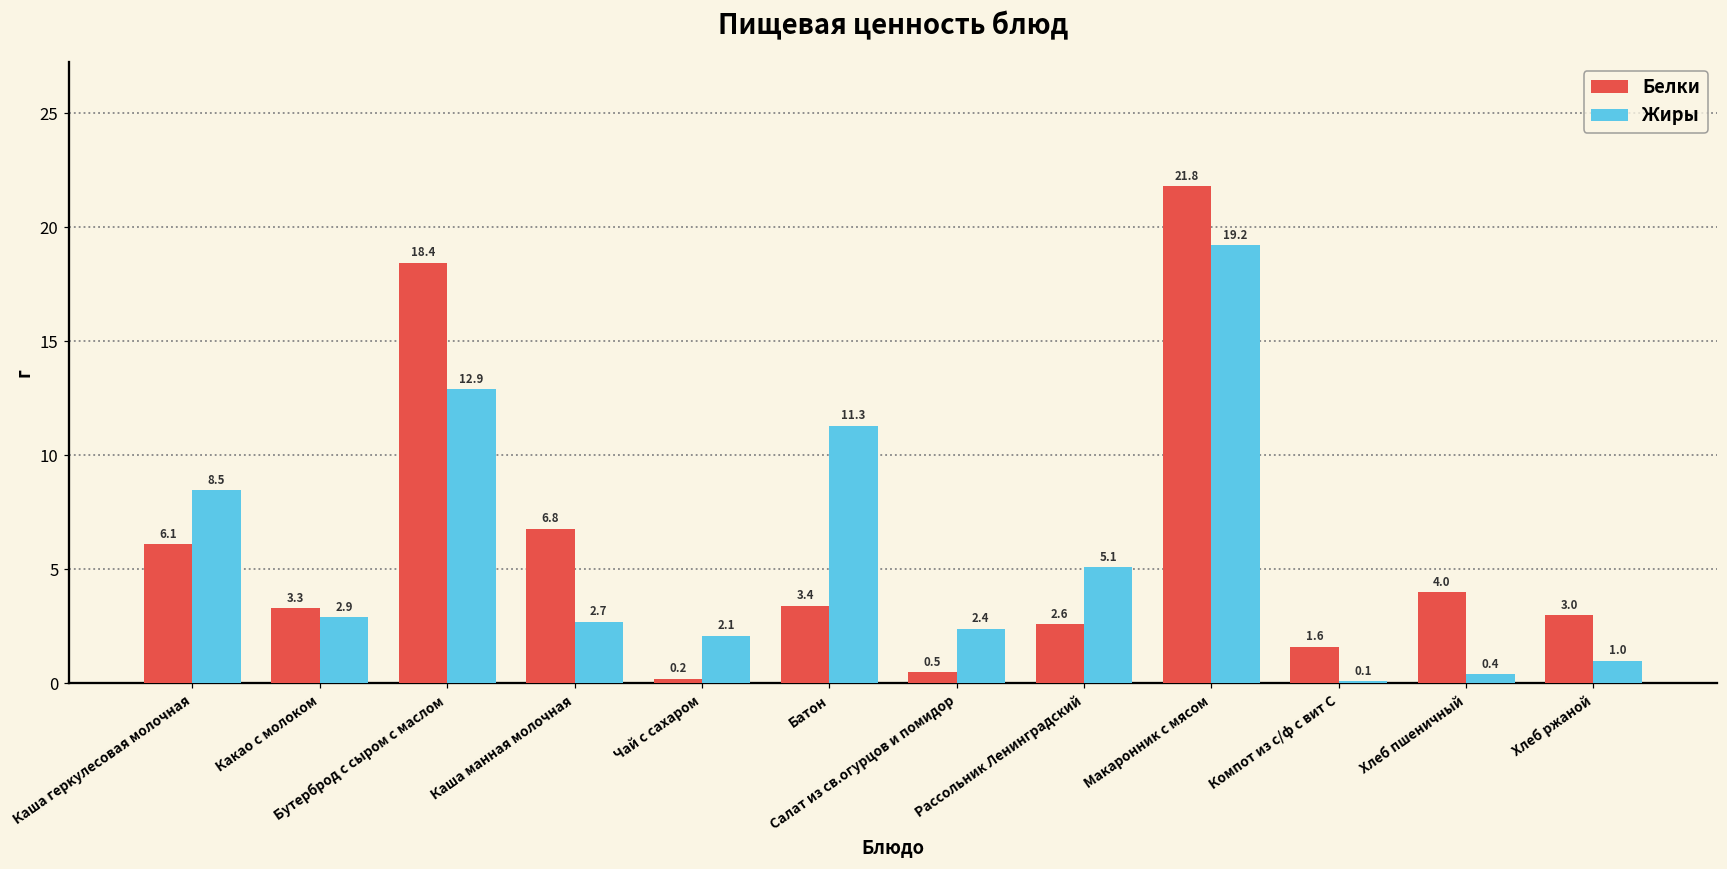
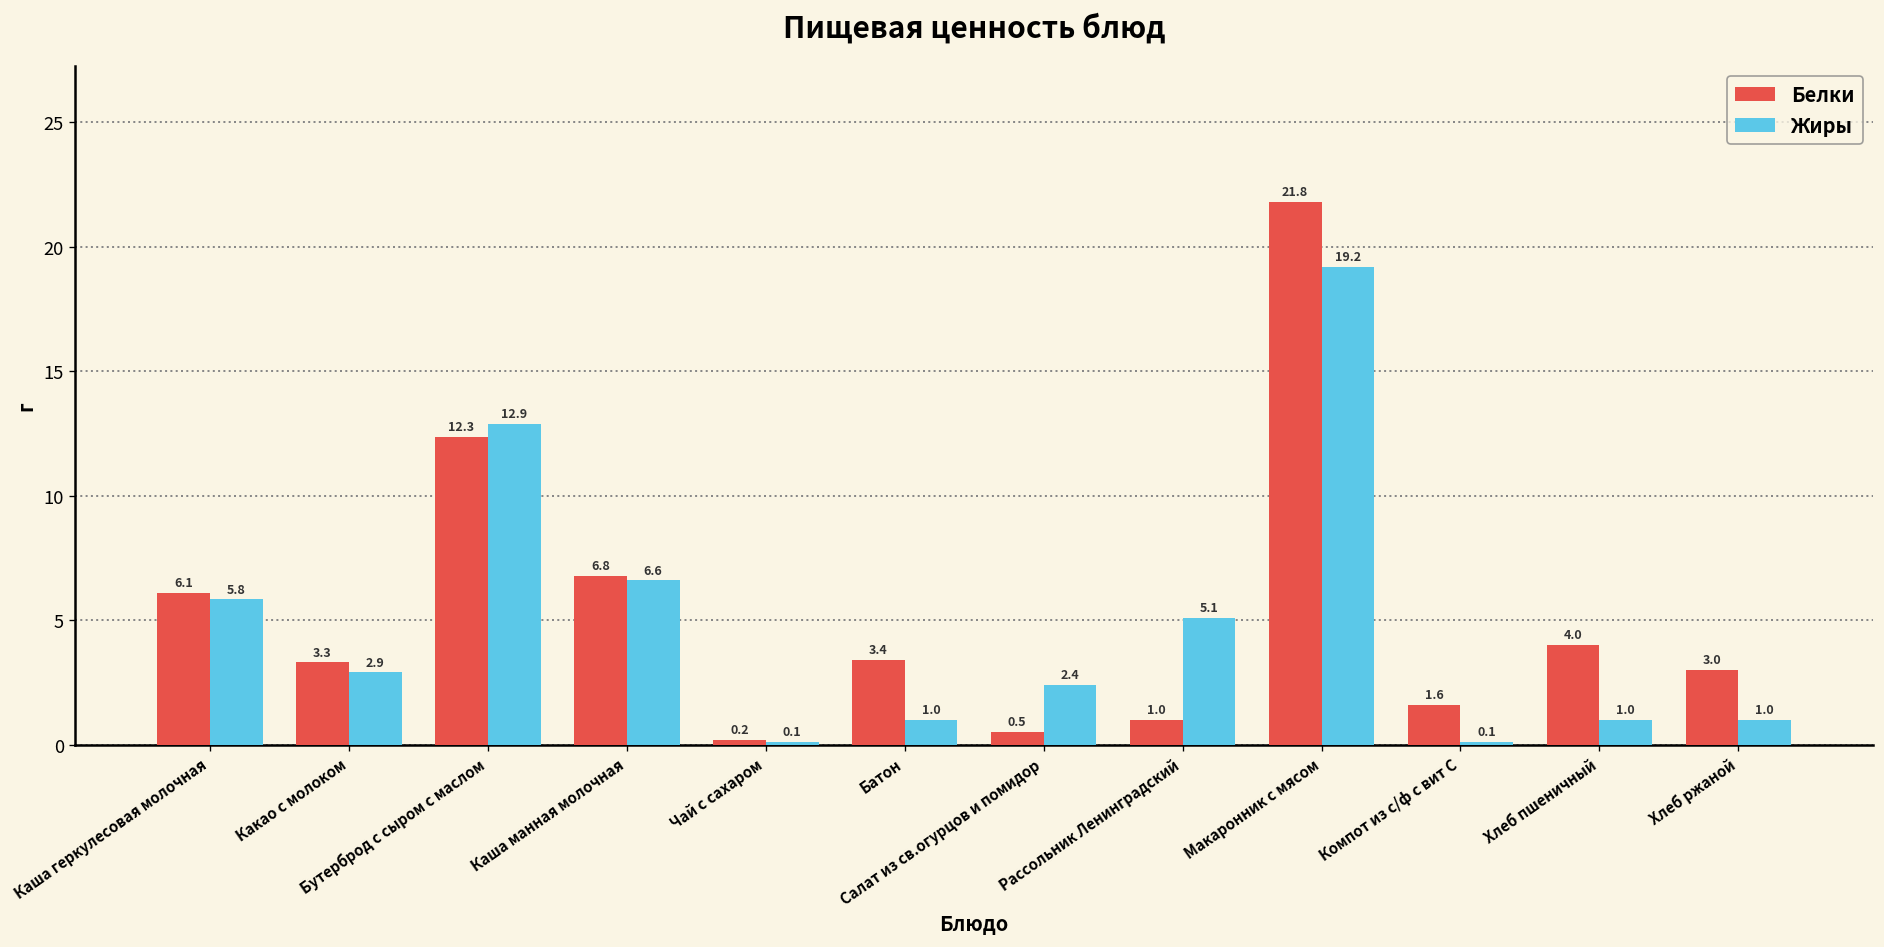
  {
    "Белки": {
      "Каша геркулесовая молочная": 6.1,
      "Какао с молоком": 3.3,
-     "Бутерброд с сыром с маслом": 18.4,
+     "Бутерброд с сыром с маслом": 12.3,
      "Каша манная молочная": 6.8,
      "Чай с сахаром": 0.2,
      "Батон": 3.4,
      "Салат из св.огурцов и помидор": 0.5,
-     "Рассольник Ленинградский": 2.6,
+     "Рассольник Ленинградский": 1.0,
      "Макаронник с мясом": 21.8,
      "Компот из с/ф с вит С": 1.6,
      "Хлеб пшеничный": 4.0,
      "Хлеб ржаной": 3.0
    },
    "Жиры": {
-     "Каша геркулесовая молочная": 8.5,
+     "Каша геркулесовая молочная": 5.8,
      "Какао с молоком": 2.9,
      "Бутерброд с сыром с маслом": 12.9,
-     "Каша манная молочная": 2.7,
-     "Чай с сахаром": 2.1,
-     "Батон": 11.3,
+     "Каша манная молочная": 6.6,
+     "Чай с сахаром": 0.1,
+     "Батон": 1.0,
      "Салат из св.огурцов и помидор": 2.4,
      "Рассольник Ленинградский": 5.1,
      "Макаронник с мясом": 19.2,
      "Компот из с/ф с вит С": 0.1,
-     "Хлеб пшеничный": 0.4,
+     "Хлеб пшеничный": 1.0,
      "Хлеб ржаной": 1.0
    }
  }
